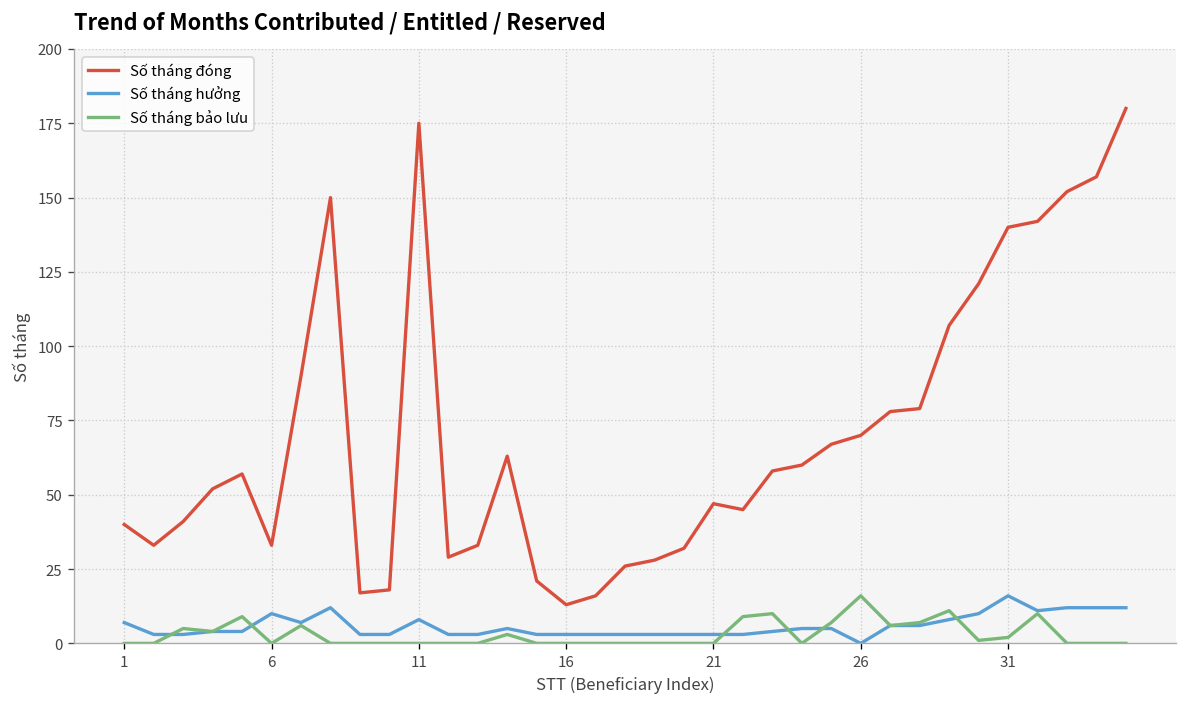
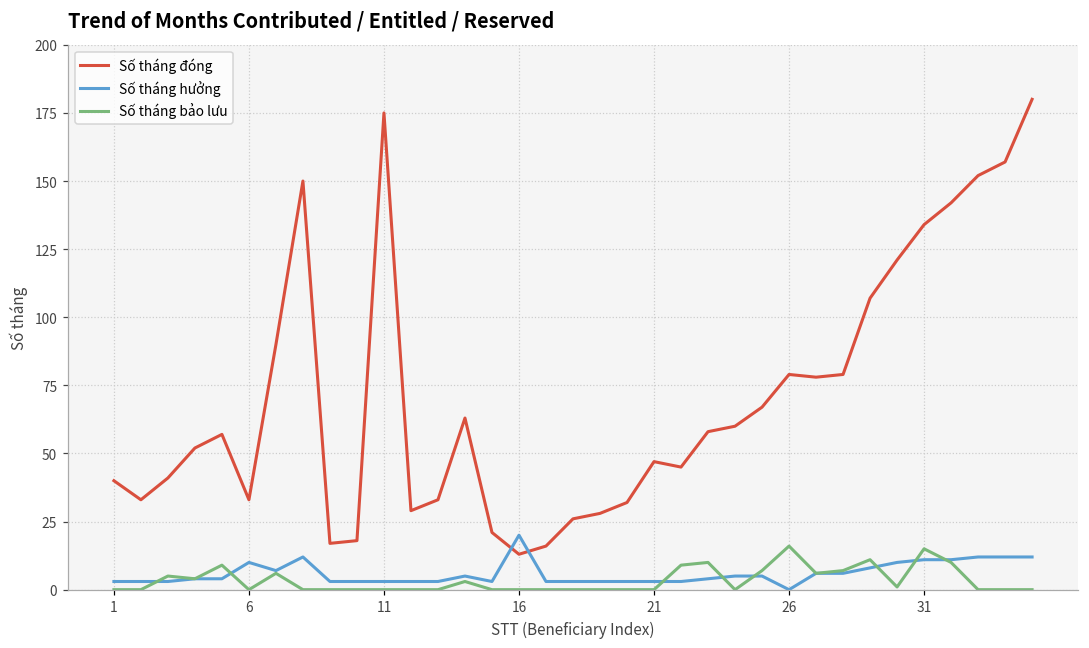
  {
    "Số tháng đóng": {
      "1": 40,
      "6": 33,
      "11": 175,
      "16": 13,
      "21": 47,
-     "26": 70,
-     "31": 140
+     "26": 79,
+     "31": 134
    },
    "Số tháng hưởng": {
-     "1": 7,
+     "1": 3,
      "6": 10,
-     "11": 8,
-     "16": 3,
+     "11": 3,
+     "16": 20,
      "21": 3,
      "26": 0,
-     "31": 16
+     "31": 11
    },
    "Số tháng bảo lưu": {
      "1": 0,
      "6": 0,
      "11": 0,
      "16": 0,
      "21": 0,
      "26": 16,
-     "31": 2
+     "31": 15
    }
  }
